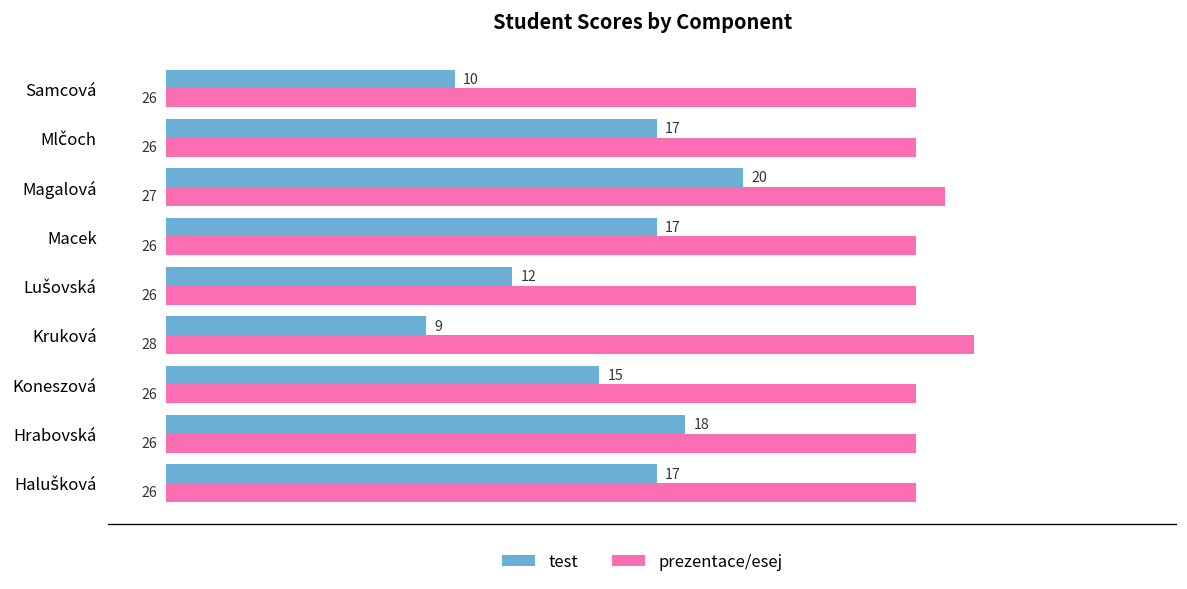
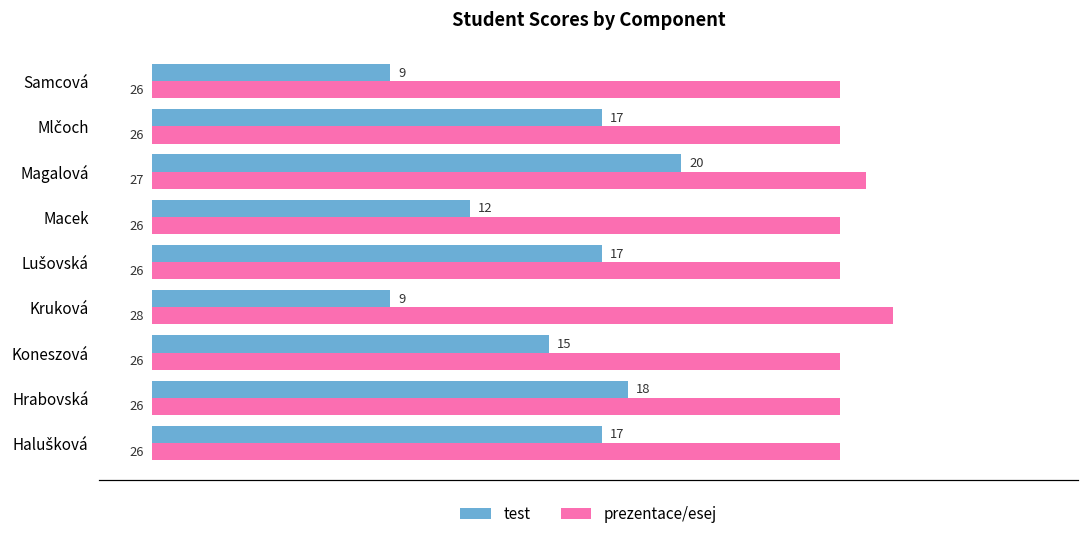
  {
    "test": {
-     "Samcová": 10,
+     "Samcová": 9,
      "Mlčoch": 17,
      "Magalová": 20,
-     "Macek": 17,
-     "Lušovská": 12,
+     "Macek": 12,
+     "Lušovská": 17,
      "Kruková": 9,
      "Koneszová": 15,
      "Hrabovská": 18,
      "Halušková": 17
    }
  }
